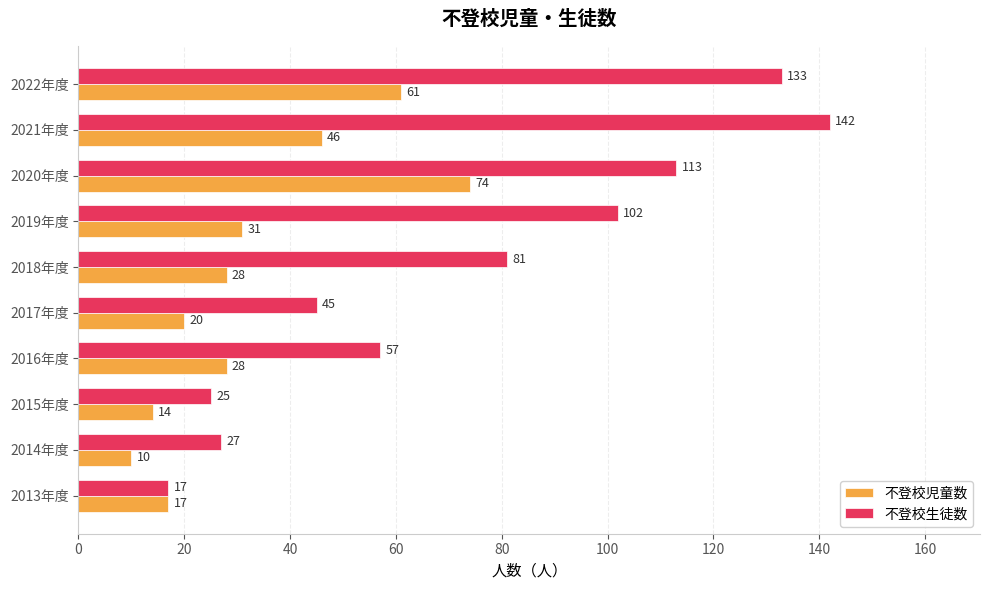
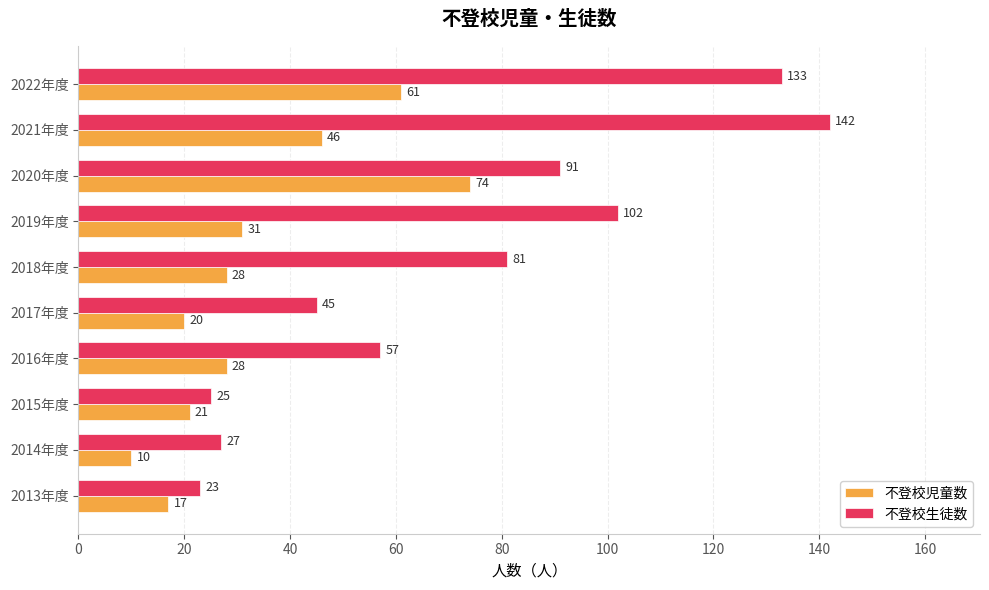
  {
    "不登校児童数": {
      "2022年度": 61,
      "2021年度": 46,
      "2020年度": 74,
      "2019年度": 31,
      "2018年度": 28,
      "2017年度": 20,
      "2016年度": 28,
-     "2015年度": 14,
+     "2015年度": 21,
      "2014年度": 10,
      "2013年度": 17
    },
    "不登校生徒数": {
      "2022年度": 133,
      "2021年度": 142,
-     "2020年度": 113,
+     "2020年度": 91,
      "2019年度": 102,
      "2018年度": 81,
      "2017年度": 45,
      "2016年度": 57,
      "2015年度": 25,
      "2014年度": 27,
-     "2013年度": 17
+     "2013年度": 23
    }
  }
